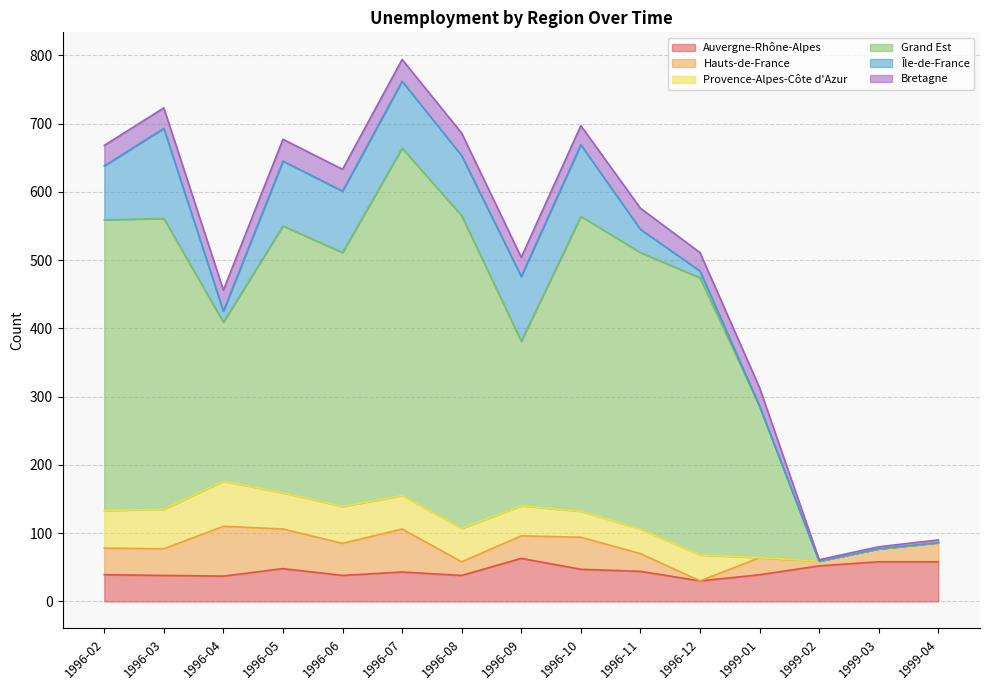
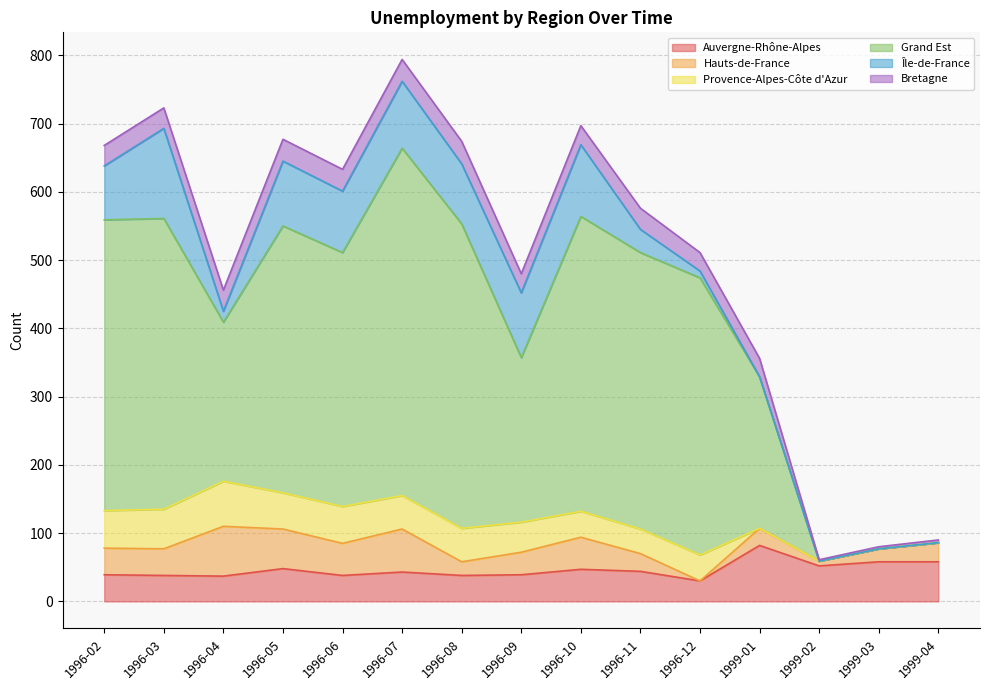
  {
    "Auvergne-Rhône-Alpes": {
      "1996-02": 40,
      "1996-03": 40,
      "1996-04": 40,
      "1996-05": 50,
      "1996-06": 40,
      "1996-07": 40,
      "1996-08": 40,
-     "1996-09": 60,
+     "1996-09": 40,
      "1996-10": 50,
      "1996-11": 40,
-     "1999-01": 40,
+     "1999-01": 80,
      "1999-02": 50,
      "1999-03": 60,
      "1999-04": 60
    },
    "Grand Est": {
      "1996-02": 430,
      "1996-03": 430,
      "1996-04": 230,
      "1996-05": 390,
      "1996-06": 370,
      "1996-07": 510,
-     "1996-08": 460,
+     "1996-08": 450,
      "1996-09": 240,
      "1996-10": 430,
      "1996-11": 410,
      "1996-12": 410
    },
    "Île-de-France": {
      "1996-02": 80,
      "1996-03": 130,
      "1996-04": 20,
      "1996-05": 100,
      "1996-06": 90,
      "1996-07": 100,
      "1996-08": 90,
      "1996-09": 100,
      "1996-10": 110,
      "1996-11": 30,
      "1996-12": 10
    },
    "Bretagne": {
      "1996-02": 30,
      "1996-03": 30,
      "1996-04": 30,
      "1996-05": 30,
      "1996-06": 30,
      "1996-07": 30,
      "1996-08": 30,
      "1996-09": 30,
      "1996-10": 30,
      "1996-11": 30,
      "1996-12": 30,
      "1999-01": 30,
      "1999-04": 0
    }
  }
